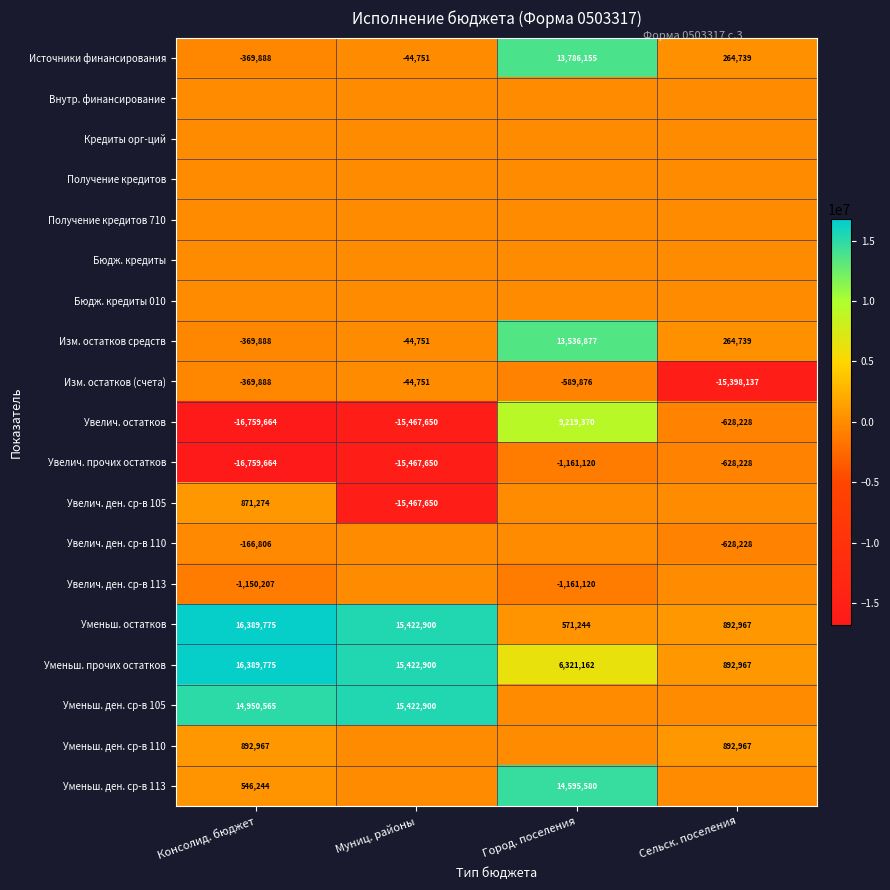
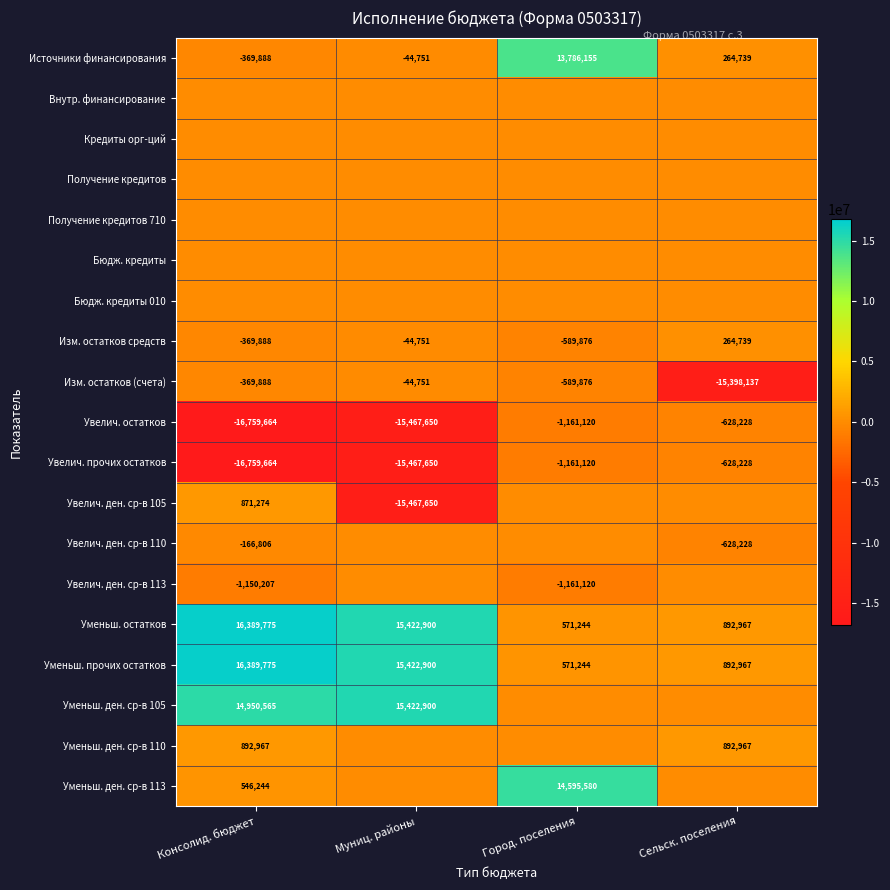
  {
    "Источники финансирования": {
      "Консолид. бюджет": "-369,888",
      "Муниц. районы": "-44,751",
      "Город. поселения": "13,786,155",
      "Сельск. поселения": "264,739"
    },
    "Изм. остатков средств": {
      "Консолид. бюджет": "-369,888",
      "Муниц. районы": "-44,751",
-     "Город. поселения": "13,536,877",
+     "Город. поселения": "-589,876",
      "Сельск. поселения": "264,739"
    },
    "Изм. остатков (счета)": {
      "Консолид. бюджет": "-369,888",
      "Муниц. районы": "-44,751",
      "Город. поселения": "-589,876",
      "Сельск. поселения": "-15,398,137"
    },
    "Увелич. остатков": {
      "Консолид. бюджет": "-16,759,664",
      "Муниц. районы": "-15,467,650",
-     "Город. поселения": "9,219,370",
+     "Город. поселения": "-1,161,120",
      "Сельск. поселения": "-628,228"
    },
    "Увелич. прочих остатков": {
      "Консолид. бюджет": "-16,759,664",
      "Муниц. районы": "-15,467,650",
      "Город. поселения": "-1,161,120",
      "Сельск. поселения": "-628,228"
    },
    "Увелич. ден. ср-в 105": {
      "Консолид. бюджет": "871,274",
      "Муниц. районы": "-15,467,650"
    },
    "Увелич. ден. ср-в 110": {
      "Консолид. бюджет": "-166,806",
      "Сельск. поселения": "-628,228"
    },
    "Увелич. ден. ср-в 113": {
      "Консолид. бюджет": "-1,150,207",
      "Город. поселения": "-1,161,120"
    },
    "Уменьш. остатков": {
      "Консолид. бюджет": "16,389,775",
      "Муниц. районы": "15,422,900",
      "Город. поселения": "571,244",
      "Сельск. поселения": "892,967"
    },
    "Уменьш. прочих остатков": {
      "Консолид. бюджет": "16,389,775",
      "Муниц. районы": "15,422,900",
-     "Город. поселения": "6,321,162",
+     "Город. поселения": "571,244",
      "Сельск. поселения": "892,967"
    },
    "Уменьш. ден. ср-в 105": {
      "Консолид. бюджет": "14,950,565",
      "Муниц. районы": "15,422,900"
    },
    "Уменьш. ден. ср-в 110": {
      "Консолид. бюджет": "892,967",
      "Сельск. поселения": "892,967"
    },
    "Уменьш. ден. ср-в 113": {
      "Консолид. бюджет": "546,244",
      "Город. поселения": "14,595,580"
    }
  }
